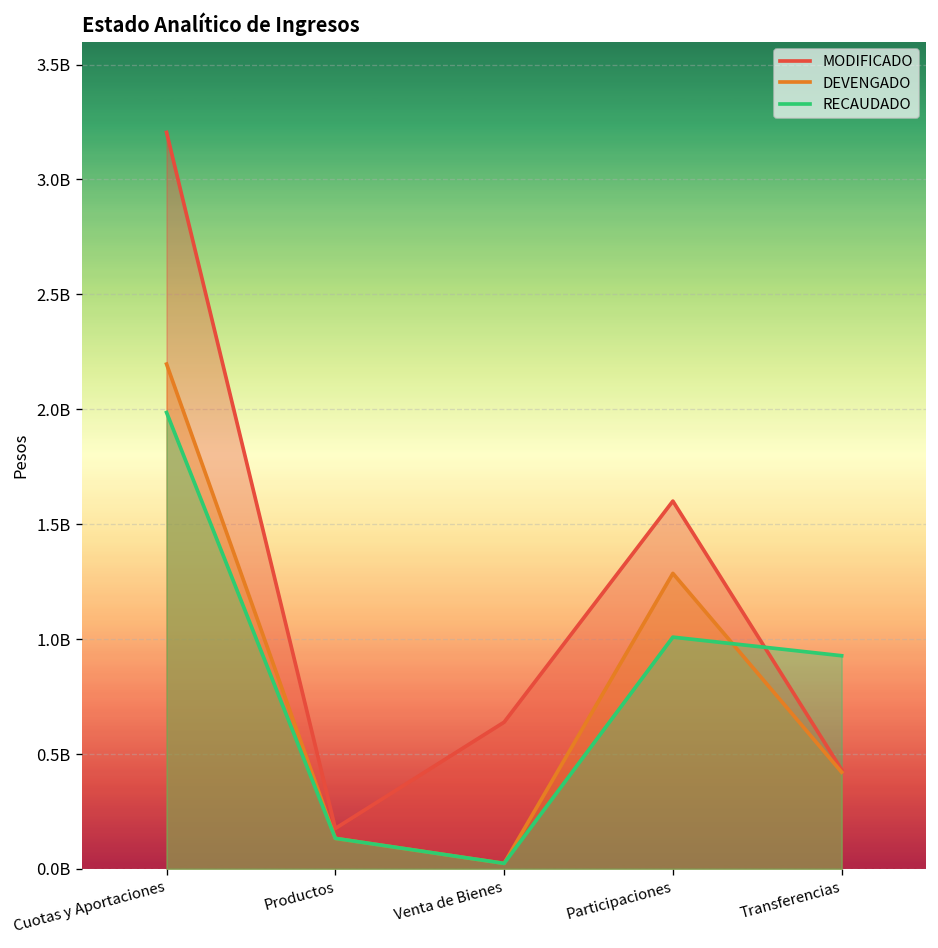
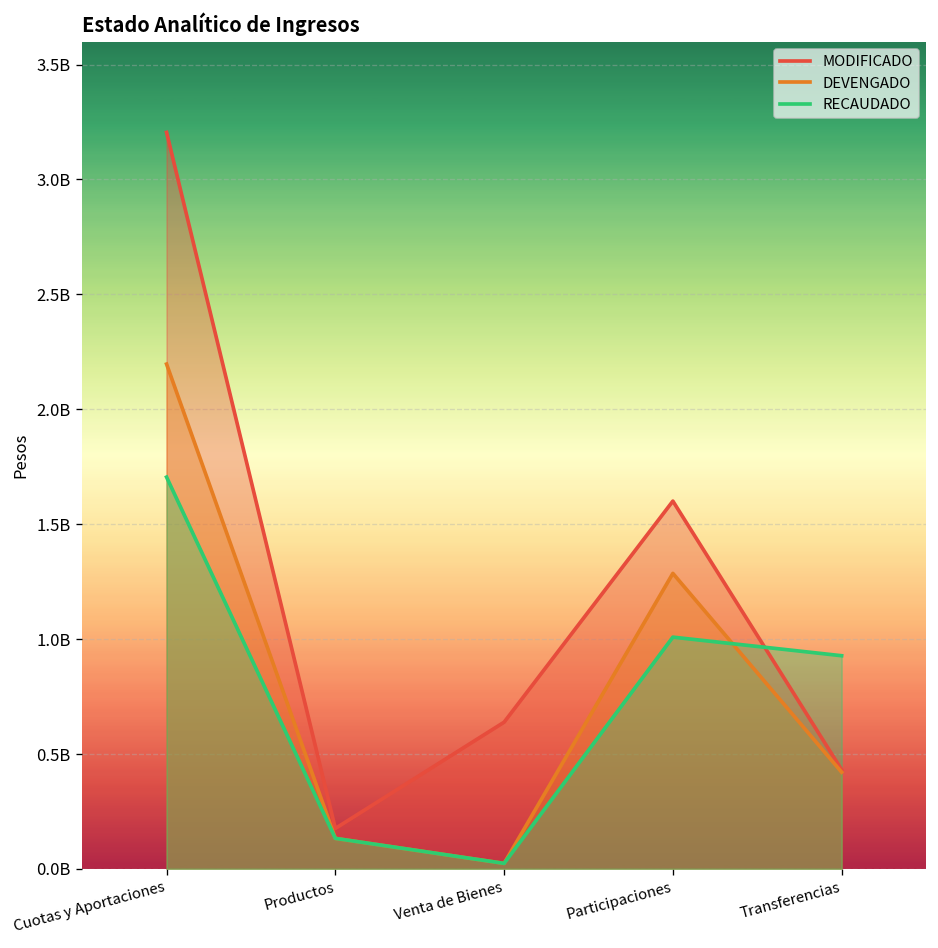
  {
    "RECAUDADO": {
-     "Cuotas y Aportaciones": 1990000000,
+     "Cuotas y Aportaciones": 1700000000,
      "Participaciones": 1010000000,
      "Transferencias": 930000000
    }
  }
